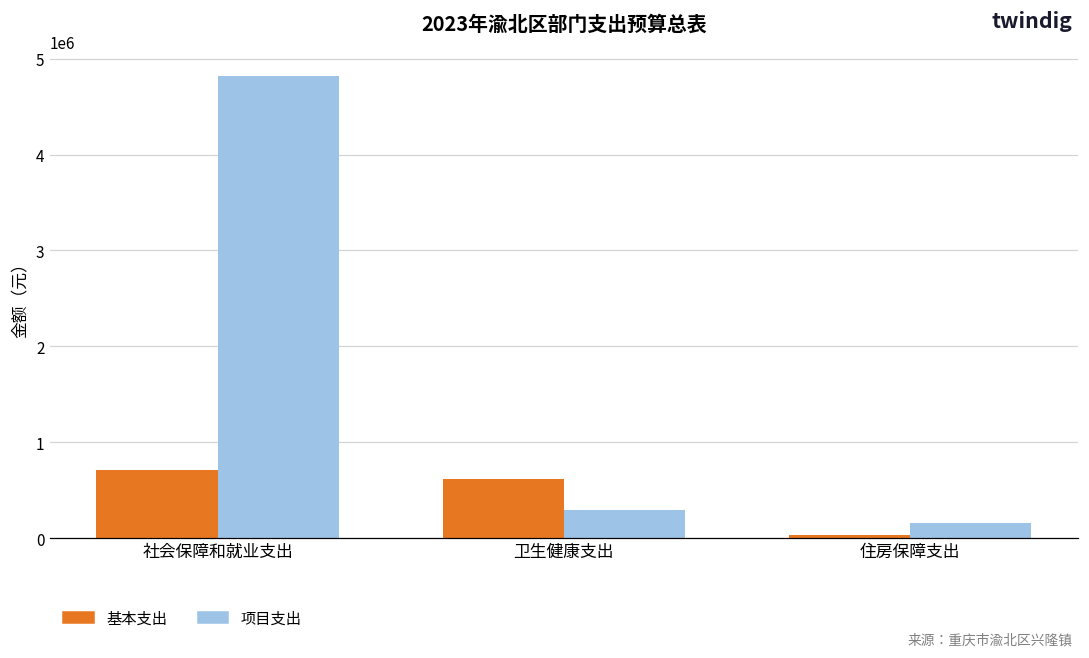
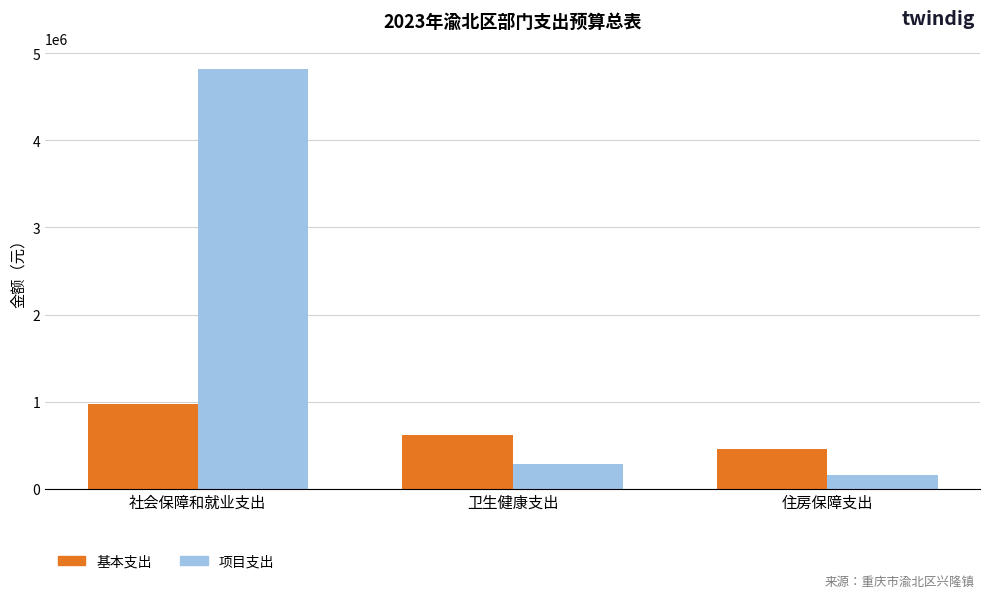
  {
    "基本支出": {
-     "社会保障和就业支出": 700000,
+     "社会保障和就业支出": 1000000,
      "卫生健康支出": 600000,
-     "住房保障支出": 0
+     "住房保障支出": 500000
    },
    "项目支出": {
      "社会保障和就业支出": 4800000,
      "卫生健康支出": 300000,
      "住房保障支出": 200000
    }
  }
